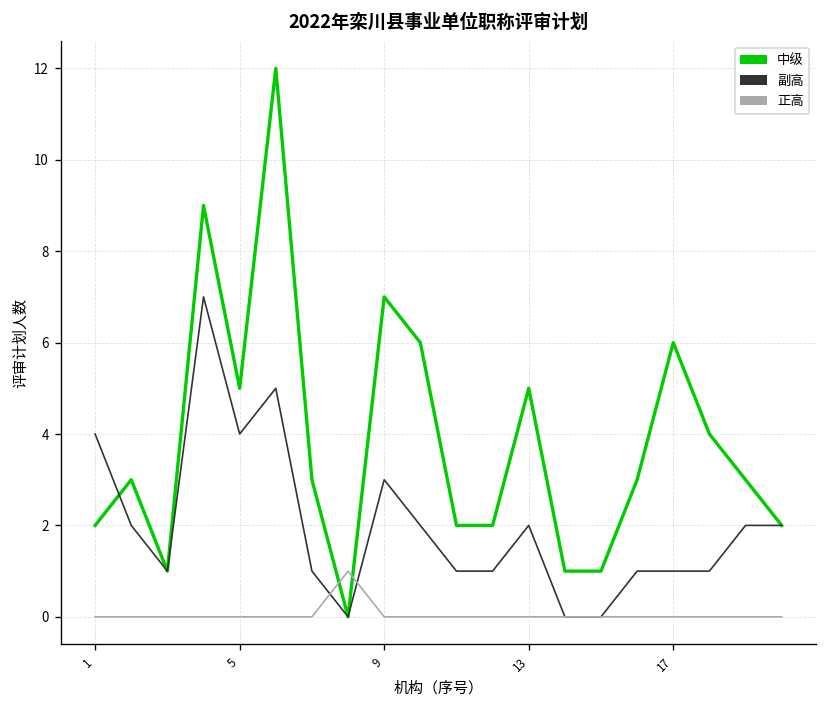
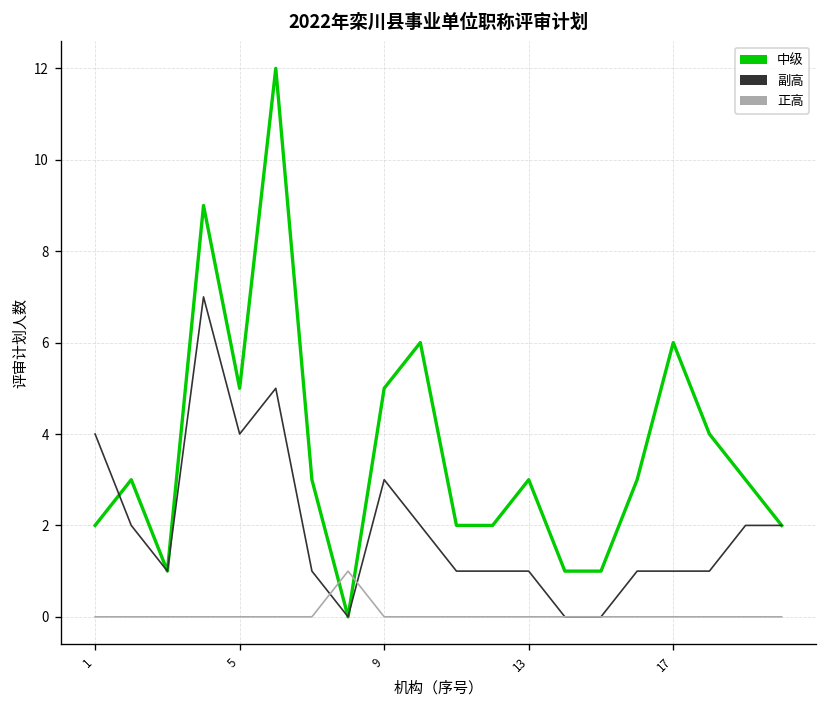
  {
    "中级": {
      "1": 2,
      "5": 5,
-     "9": 7,
-     "13": 5,
+     "9": 5,
+     "13": 3,
      "17": 6
    },
    "副高": {
      "1": 4,
      "5": 4,
      "9": 3,
-     "13": 2,
+     "13": 1,
      "17": 1
    },
    "正高": {
      "1": 0,
      "5": 0,
      "9": 0,
      "13": 0,
      "17": 0
    }
  }
